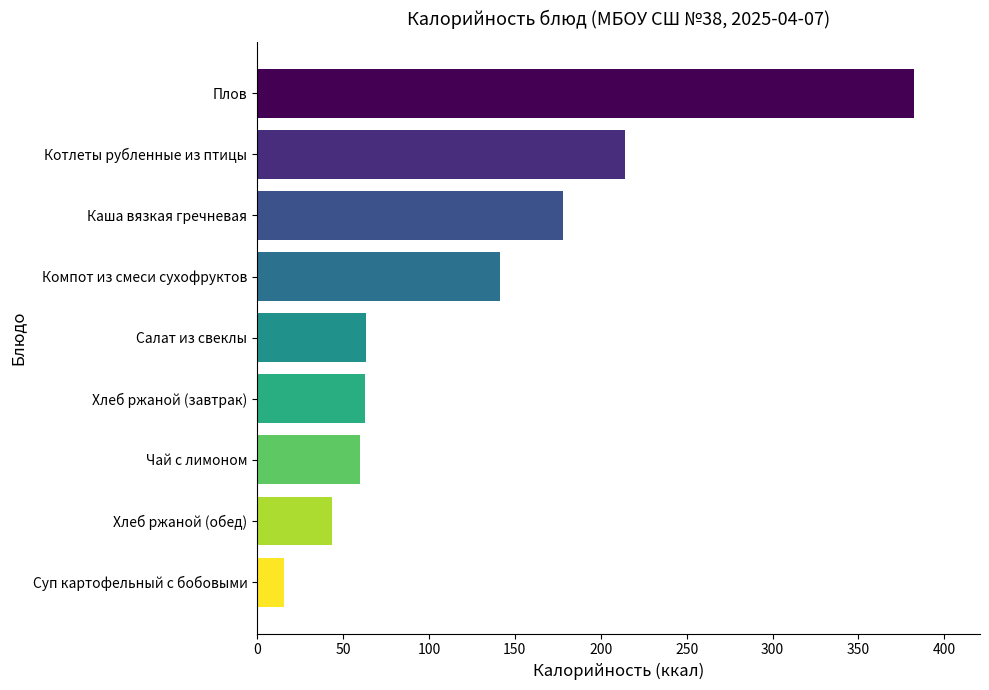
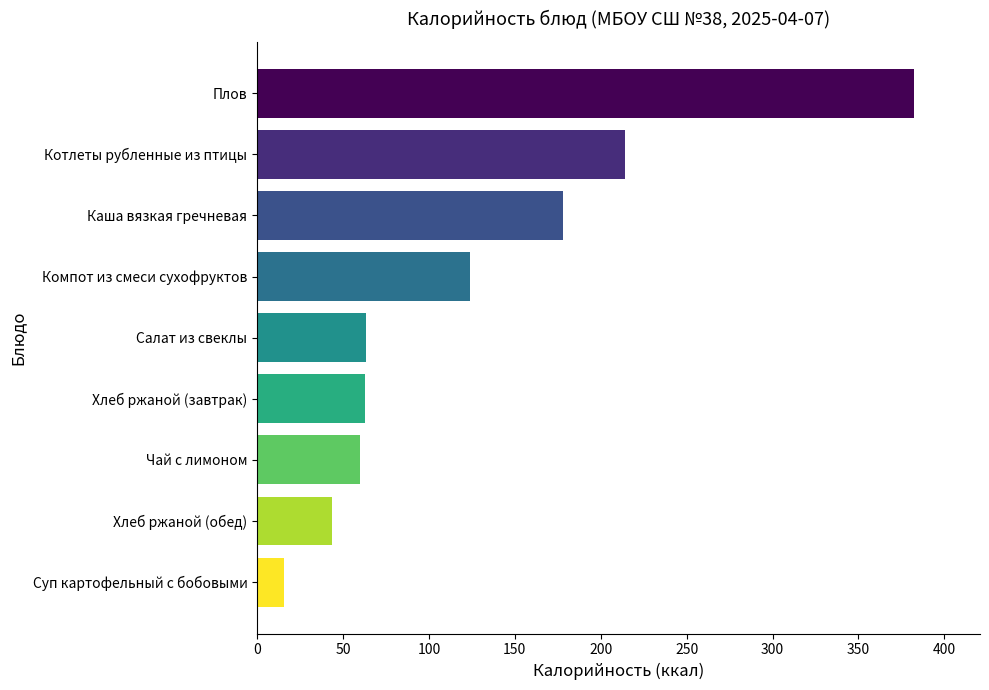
  {
    "Плов": 383,
    "Котлеты рубленные из птицы": 214,
    "Каша вязкая гречневая": 178,
-   "Компот из смеси сухофруктов": 141,
+   "Компот из смеси сухофруктов": 124,
    "Салат из свеклы": 64,
    "Хлеб ржаной (завтрак)": 63,
    "Чай с лимоном": 60,
    "Хлеб ржаной (обед)": 44,
    "Суп картофельный с бобовыми": 16
  }
